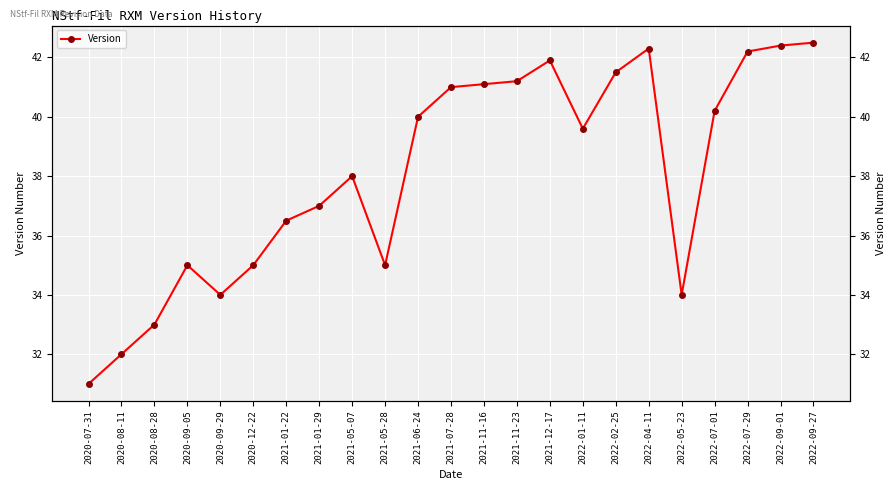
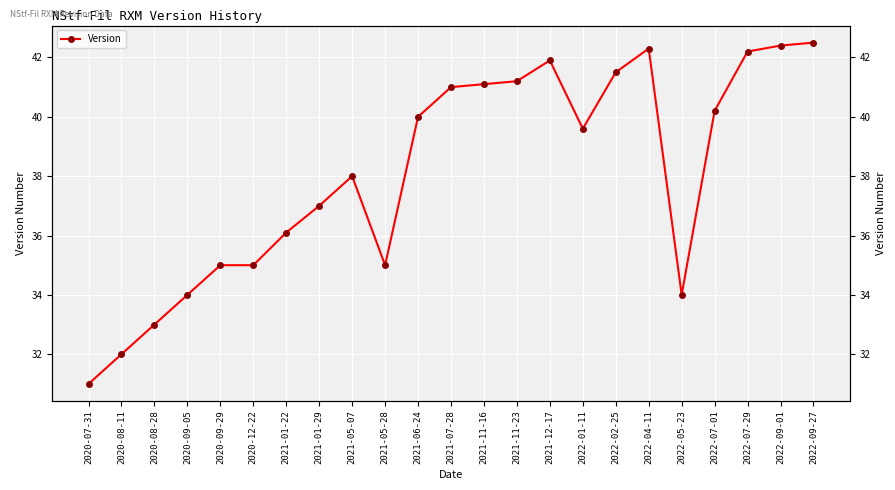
  {
    "2020-07-31": 31.0,
    "2020-08-11": 32.0,
    "2020-08-28": 33.0,
-   "2020-09-05": 35,
-   "2020-09-29": 34,
+   "2020-09-05": 34,
+   "2020-09-29": 35,
    "2020-12-22": 35.0,
-   "2021-01-22": 36.5,
+   "2021-01-22": 36.1,
    "2021-01-29": 37.0,
    "2021-05-07": 38.0,
    "2021-05-28": 35.0,
    "2021-06-24": 40.0,
    "2021-07-28": 41.0,
    "2021-11-16": 41.1,
    "2021-11-23": 41.2,
    "2021-12-17": 41.9,
    "2022-01-11": 39.6,
    "2022-02-25": 41.5,
    "2022-04-11": 42.3,
    "2022-05-23": 34.0,
    "2022-07-01": 40.2,
    "2022-07-29": 42.2,
    "2022-09-01": 42.4,
    "2022-09-27": 42.5
  }
